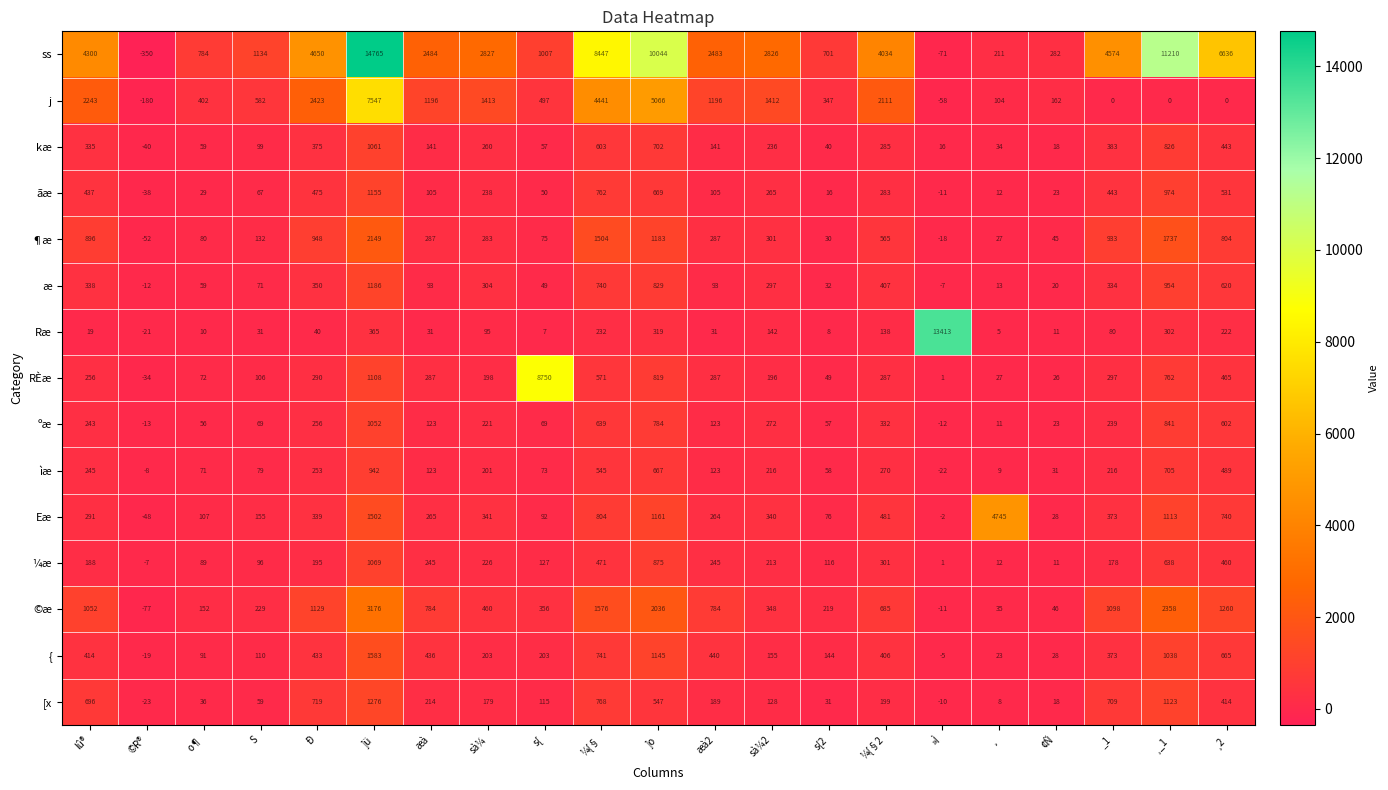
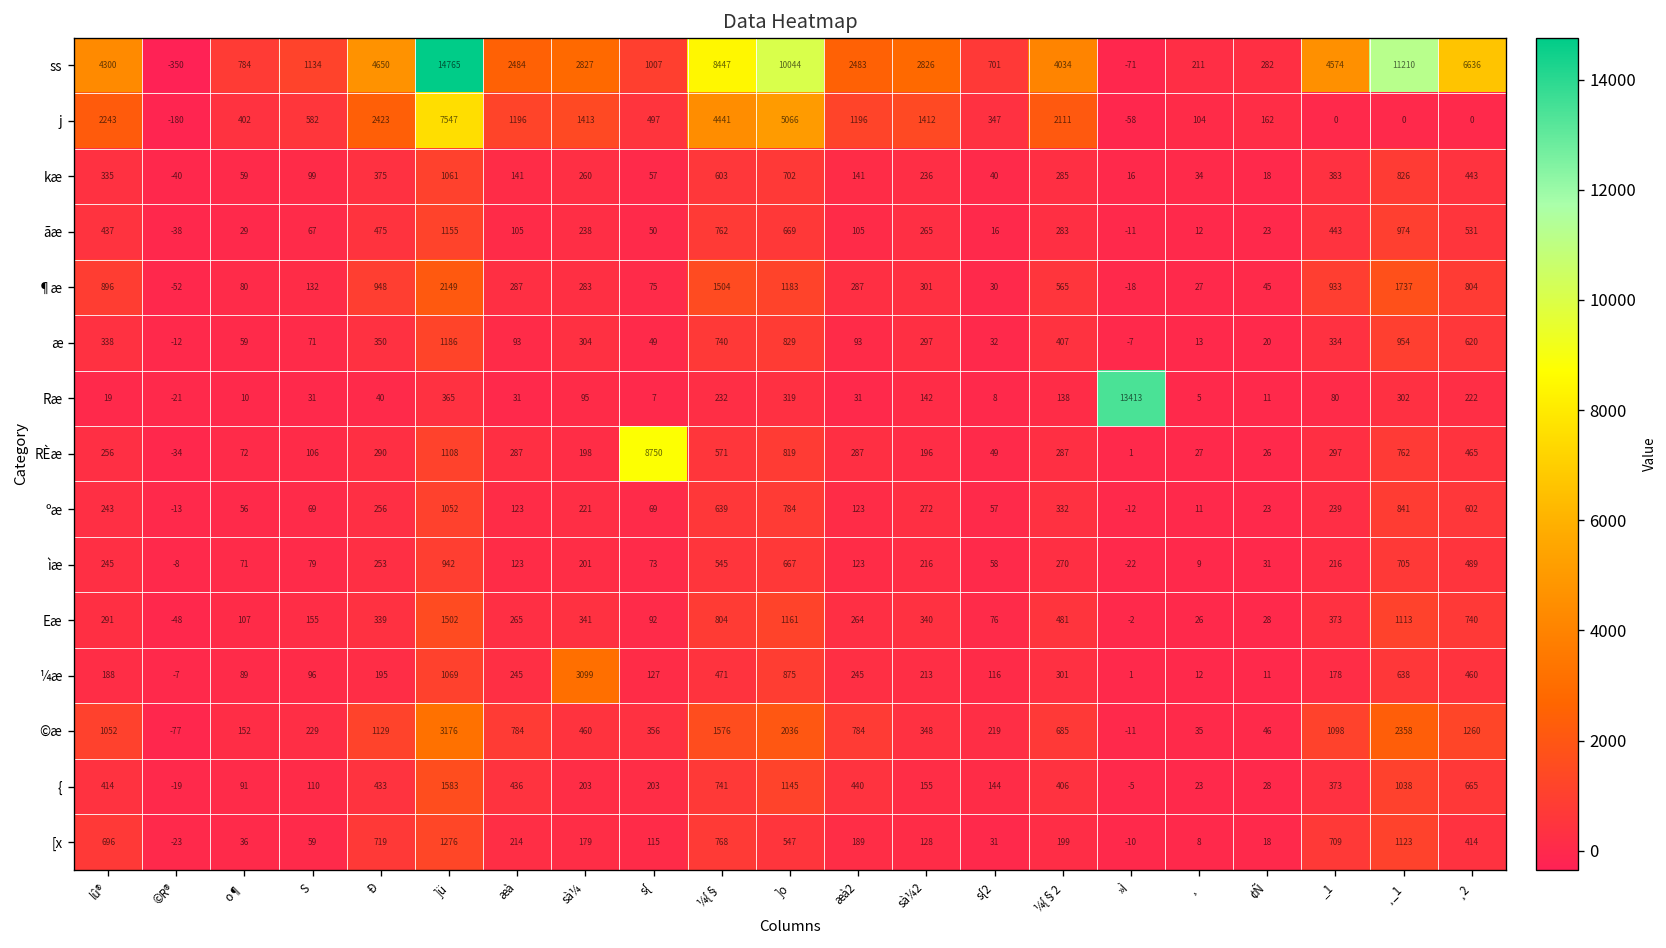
  {
    "Eæ": {
      "lû®": 291,
      "©R®": -48,
      "o¶": 107,
      "S": 155,
      "Ð": 339,
      "]ü": 1502,
      "æà": 265,
      "sà¼": 341,
      "s{": 92,
      "¼{§": 804,
      "]o": 1161,
      "æà2": 264,
      "sà¼2": 340,
      "s{2": 76,
      "¼{§2": 481,
      "»Ì": -2,
-     "¸": 4745,
+     "¸": 26,
      "¢Ñ": 28,
      "_1": 373,
      "¸_1": 1113,
      "¸2": 740
    },
    "¼æ": {
      "lû®": 188,
      "©R®": -7,
      "o¶": 89,
      "S": 96,
      "Ð": 195,
      "]ü": 1069,
      "æà": 245,
-     "sà¼": 226,
+     "sà¼": 3099,
      "s{": 127,
      "¼{§": 471,
      "]o": 875,
      "æà2": 245,
      "sà¼2": 213,
      "s{2": 116,
      "¼{§2": 301,
      "»Ì": 1,
      "¸": 12,
      "¢Ñ": 11,
      "_1": 178,
      "¸_1": 638,
      "¸2": 460
    }
  }
